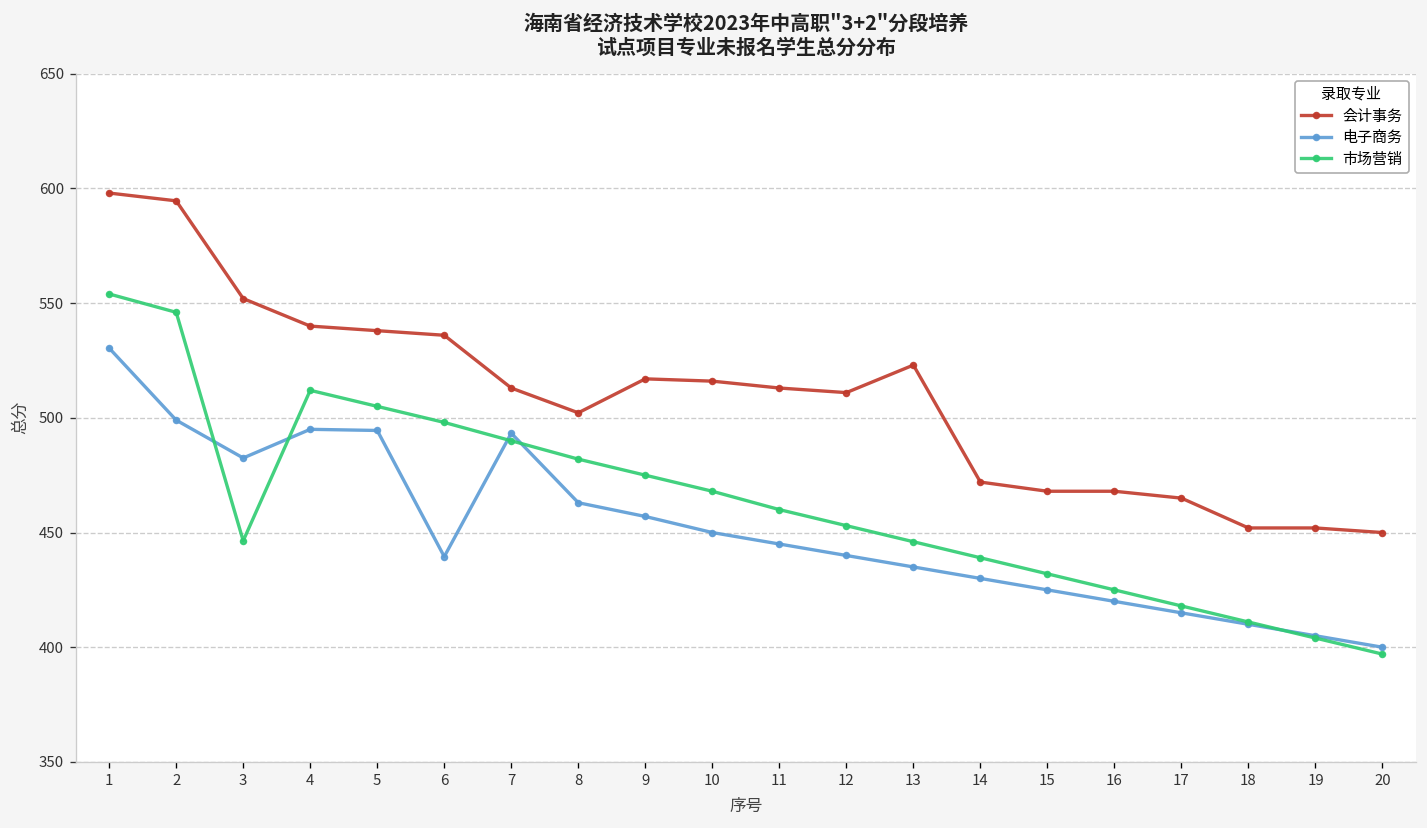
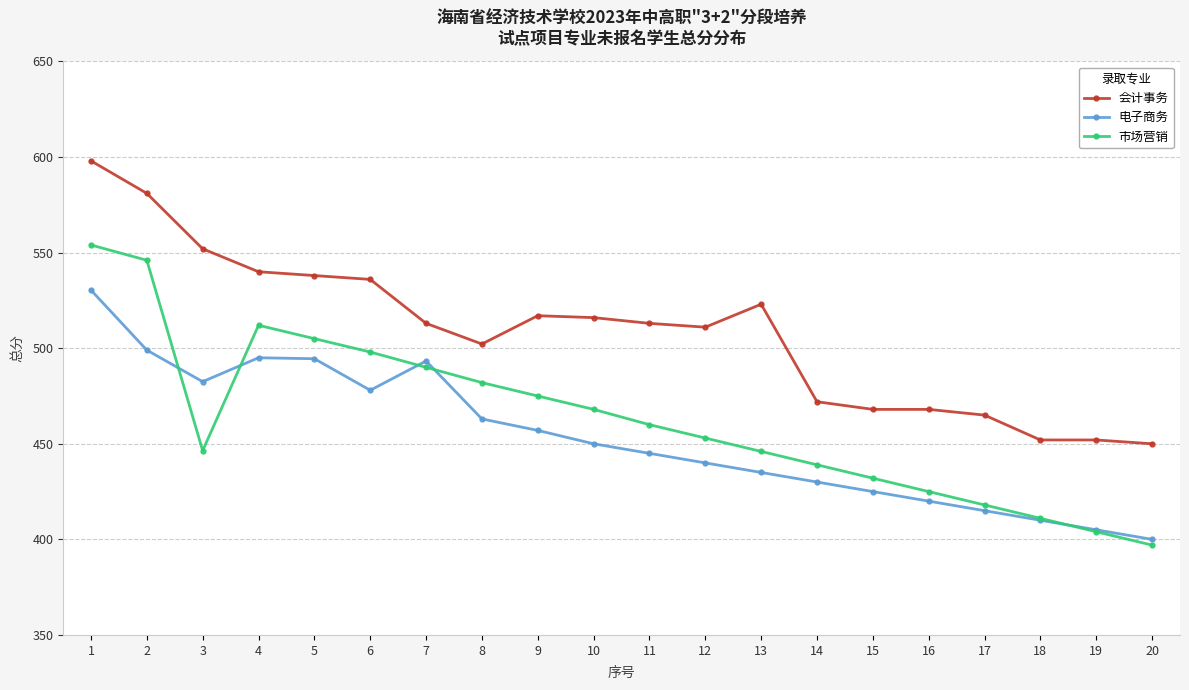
  {
    "会计事务": {
      "1": 598,
-     "2": 595,
+     "2": 581,
      "3": 552,
      "4": 540,
      "5": 538,
      "6": 536,
      "7": 513,
      "8": 502,
      "9": 517,
      "10": 516,
      "11": 513,
      "12": 511,
      "13": 523,
      "14": 472,
      "15": 468,
      "16": 468,
      "17": 465,
      "18": 452,
      "19": 452,
      "20": 450
    },
    "电子商务": {
      "1": 530,
      "2": 499,
      "3": 483,
      "4": 495,
      "5": 495,
-     "6": 440,
+     "6": 478,
      "7": 493,
      "8": 463,
      "9": 457,
      "10": 450,
      "11": 445,
      "12": 440,
      "13": 435,
      "14": 430,
      "15": 425,
      "16": 420,
      "17": 415,
      "20": 400
    },
    "市场营销": {
      "1": 554,
      "2": 546,
      "3": 446,
      "4": 512,
      "5": 505,
      "6": 498,
      "7": 490,
      "8": 482,
      "9": 475,
      "10": 468,
      "11": 460,
      "12": 453,
      "13": 446,
      "14": 439,
      "15": 432,
      "16": 425,
      "17": 418,
      "20": 397
    }
  }
